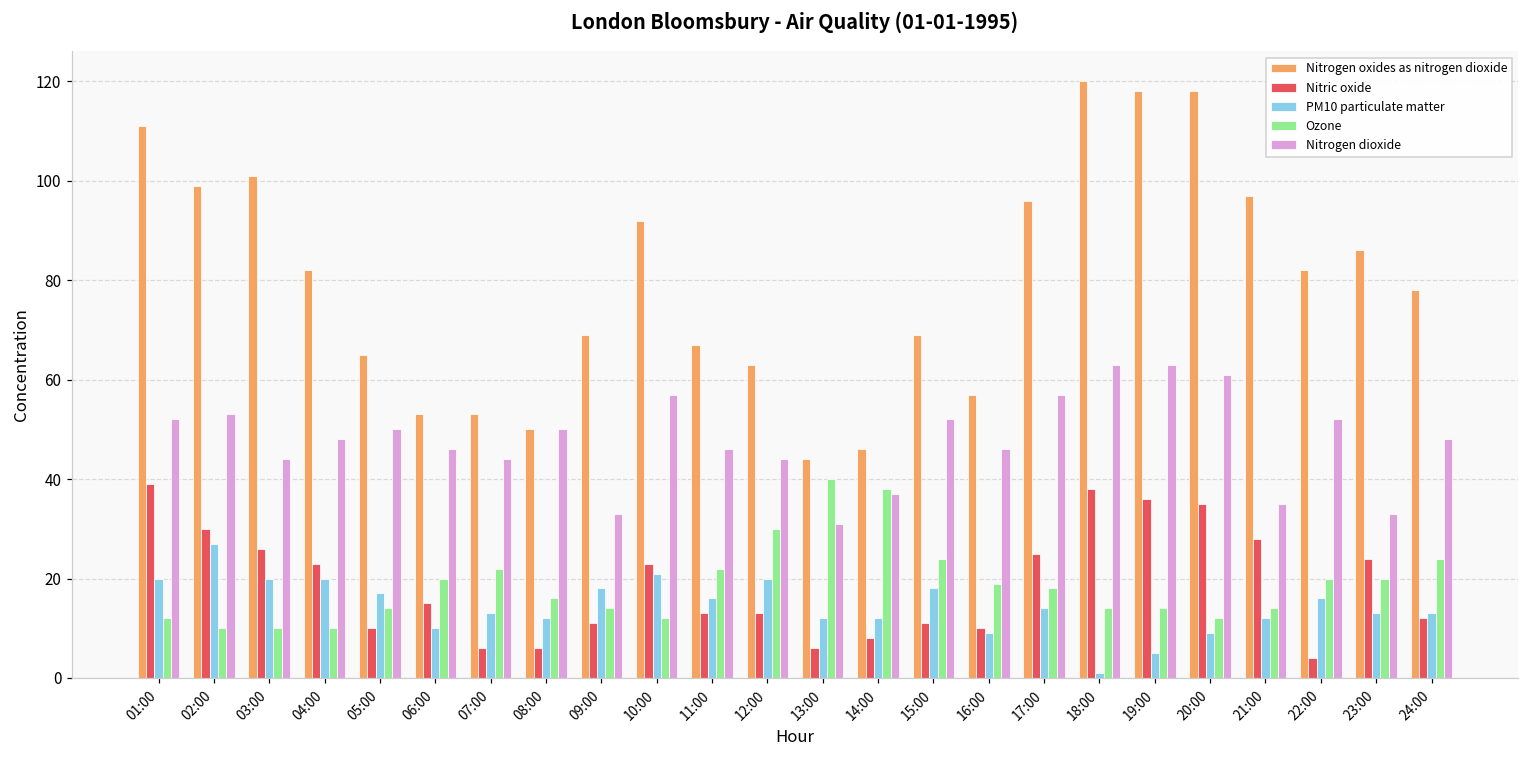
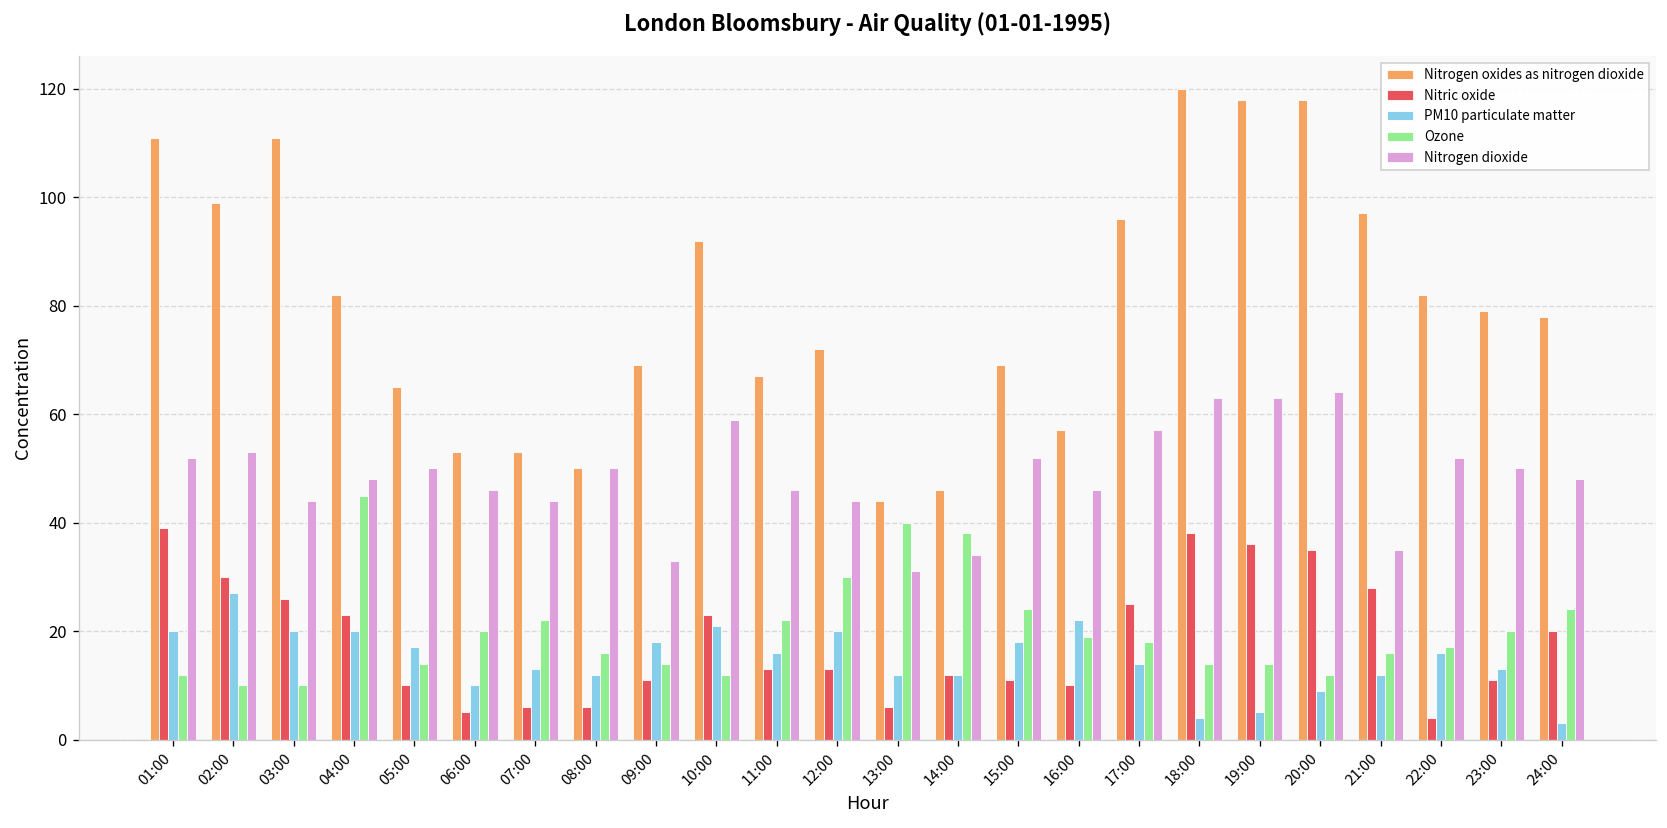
  {
    "Nitrogen oxides as nitrogen dioxide": {
      "01:00": 111,
      "02:00": 99,
-     "03:00": 101,
+     "03:00": 111,
      "04:00": 82,
      "05:00": 65,
      "06:00": 53,
      "07:00": 53,
      "08:00": 50,
      "09:00": 69,
      "10:00": 92,
      "11:00": 67,
-     "12:00": 63,
+     "12:00": 72,
      "13:00": 44,
      "14:00": 46,
      "15:00": 69,
      "16:00": 57,
      "17:00": 96,
      "18:00": 120,
      "19:00": 118,
      "20:00": 118,
      "21:00": 97,
      "22:00": 82,
-     "23:00": 86,
+     "23:00": 79,
      "24:00": 78
    },
    "Nitric oxide": {
      "01:00": 39,
      "02:00": 30,
      "03:00": 26,
      "04:00": 23,
      "05:00": 10,
-     "06:00": 15,
+     "06:00": 5,
      "07:00": 6,
      "08:00": 6,
      "09:00": 11,
      "10:00": 23,
      "11:00": 13,
      "12:00": 13,
      "13:00": 6,
-     "14:00": 8,
+     "14:00": 12,
      "15:00": 11,
      "16:00": 10,
      "17:00": 25,
      "18:00": 38,
      "19:00": 36,
      "20:00": 35,
      "21:00": 28,
      "22:00": 4,
-     "23:00": 24,
-     "24:00": 12
+     "23:00": 11,
+     "24:00": 20
    },
    "PM10 particulate matter": {
      "01:00": 20,
      "02:00": 27,
      "03:00": 20,
      "04:00": 20,
      "05:00": 17,
      "06:00": 10,
      "07:00": 13,
      "08:00": 12,
      "09:00": 18,
      "10:00": 21,
      "11:00": 16,
      "12:00": 20,
      "13:00": 12,
      "14:00": 12,
      "15:00": 18,
-     "16:00": 9,
+     "16:00": 22,
      "17:00": 14,
-     "18:00": 1,
+     "18:00": 4,
      "19:00": 5,
      "20:00": 9,
      "21:00": 12,
      "22:00": 16,
      "23:00": 13,
-     "24:00": 13
+     "24:00": 3
    },
    "Ozone": {
      "01:00": 12,
      "02:00": 10,
      "03:00": 10,
-     "04:00": 10,
+     "04:00": 45,
      "05:00": 14,
      "06:00": 20,
      "07:00": 22,
      "08:00": 16,
      "09:00": 14,
      "10:00": 12,
      "11:00": 22,
      "12:00": 30,
      "13:00": 40,
      "14:00": 38,
      "15:00": 24,
      "16:00": 19,
      "17:00": 18,
      "18:00": 14,
      "19:00": 14,
      "20:00": 12,
-     "21:00": 14,
-     "22:00": 20,
+     "21:00": 16,
+     "22:00": 17,
      "23:00": 20,
      "24:00": 24
    },
    "Nitrogen dioxide": {
      "01:00": 52,
      "02:00": 53,
      "03:00": 44,
      "04:00": 48,
      "05:00": 50,
      "06:00": 46,
      "07:00": 44,
      "08:00": 50,
      "09:00": 33,
-     "10:00": 57,
+     "10:00": 59,
      "11:00": 46,
      "12:00": 44,
      "13:00": 31,
-     "14:00": 37,
+     "14:00": 34,
      "15:00": 52,
      "16:00": 46,
      "17:00": 57,
      "18:00": 63,
      "19:00": 63,
-     "20:00": 61,
+     "20:00": 64,
      "21:00": 35,
      "22:00": 52,
-     "23:00": 33,
+     "23:00": 50,
      "24:00": 48
    }
  }
